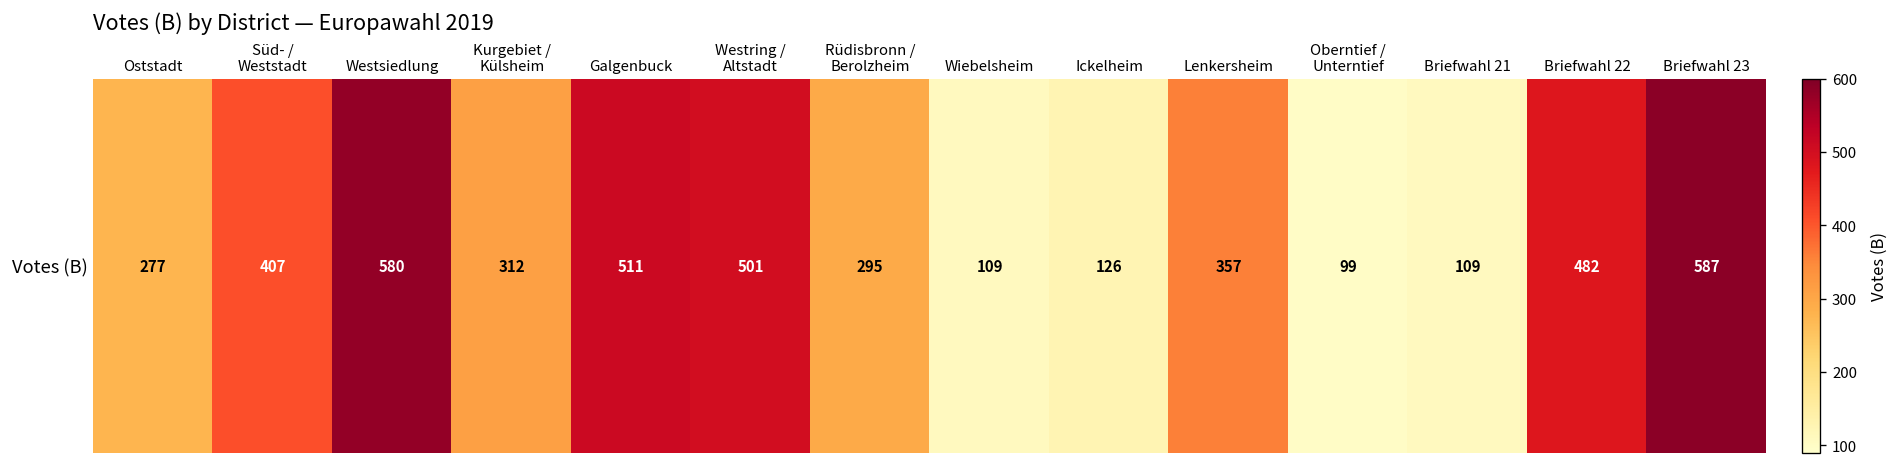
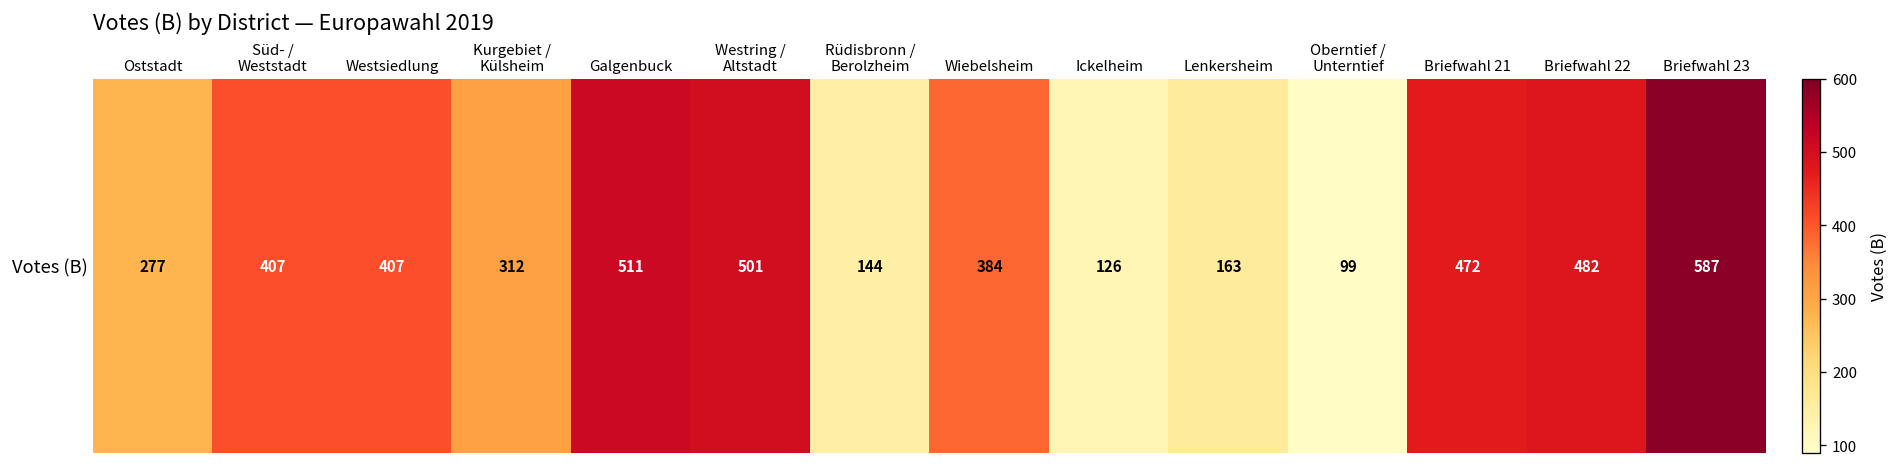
  {
    "Votes (B)": {
      "Oststadt": 277,
      "Süd- / Weststadt": 407,
-     "Westsiedlung": 580,
+     "Westsiedlung": 407,
      "Kurgebiet / Külsheim": 312,
      "Galgenbuck": 511,
      "Westring / Altstadt": 501,
-     "Rüdisbronn / Berolzheim": 295,
-     "Wiebelsheim": 109,
+     "Rüdisbronn / Berolzheim": 144,
+     "Wiebelsheim": 384,
      "Ickelheim": 126,
-     "Lenkersheim": 357,
+     "Lenkersheim": 163,
      "Oberntief / Unterntief": 99,
-     "Briefwahl 21": 109,
+     "Briefwahl 21": 472,
      "Briefwahl 22": 482,
      "Briefwahl 23": 587
    }
  }
